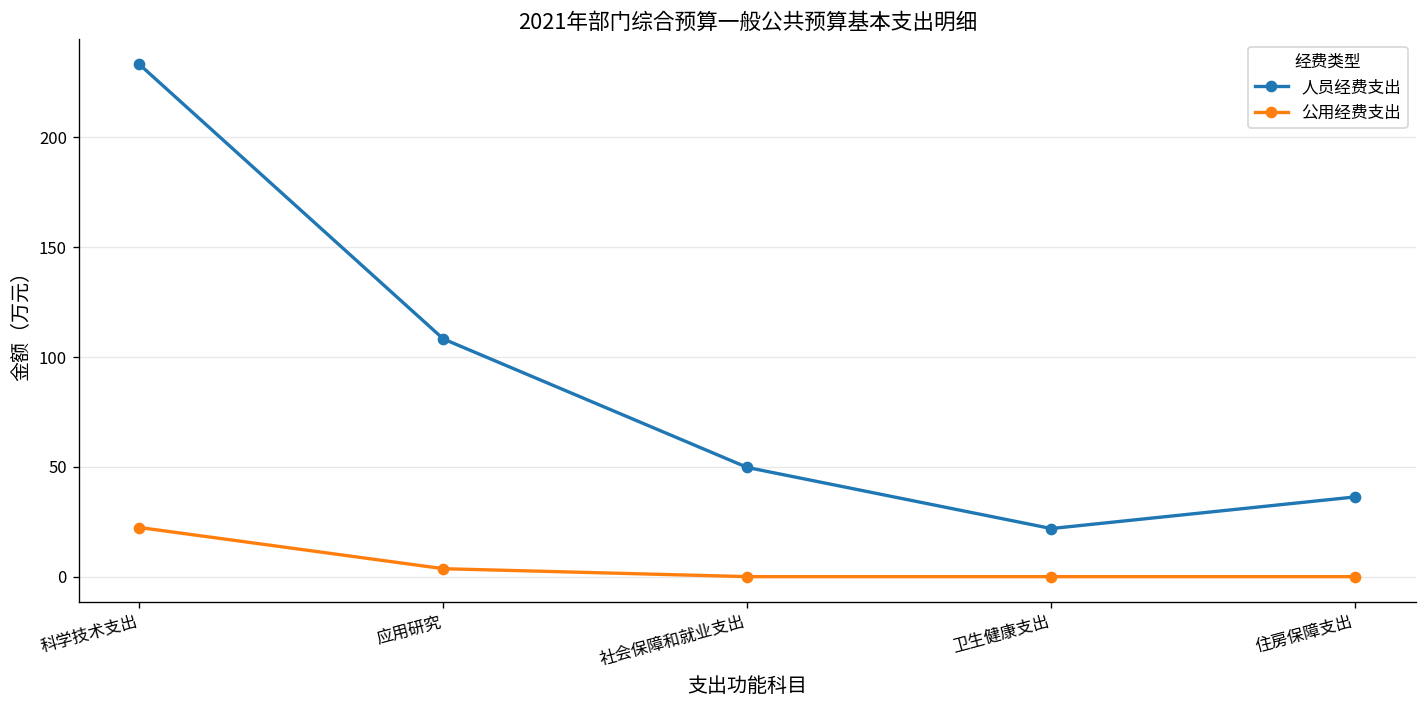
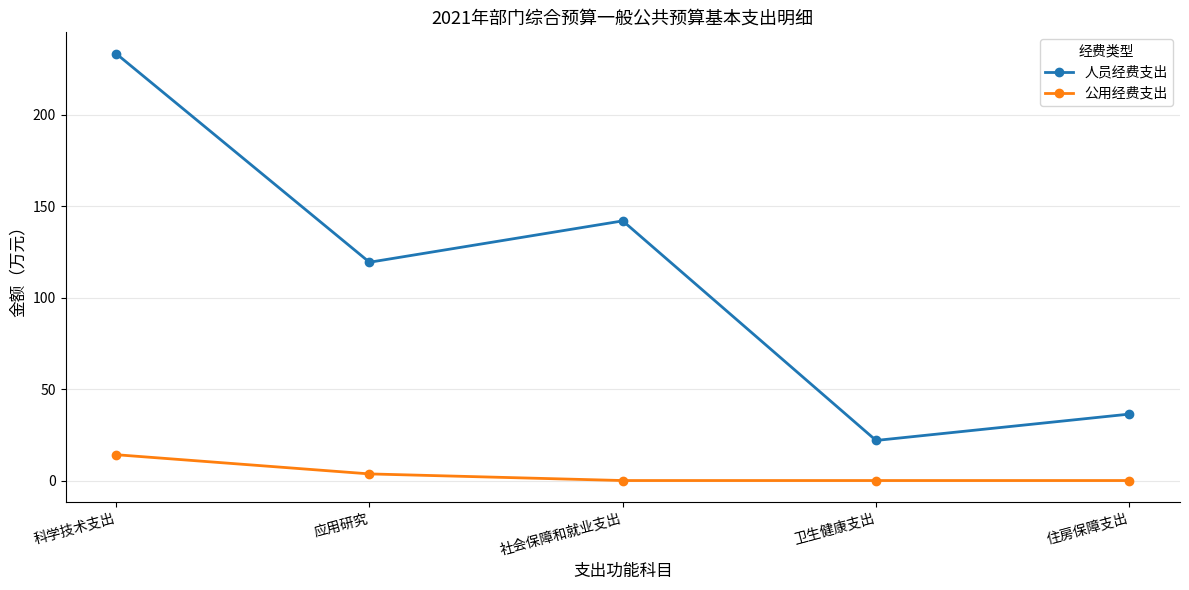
  {
    "人员经费支出": {
      "科学技术支出": 233,
-     "应用研究": 108,
-     "社会保障和就业支出": 50,
+     "应用研究": 119,
+     "社会保障和就业支出": 142,
      "卫生健康支出": 22,
      "住房保障支出": 36
    },
    "公用经费支出": {
-     "科学技术支出": 22,
+     "科学技术支出": 14,
      "应用研究": 4,
      "社会保障和就业支出": 0,
      "卫生健康支出": 0,
      "住房保障支出": 0
    }
  }
